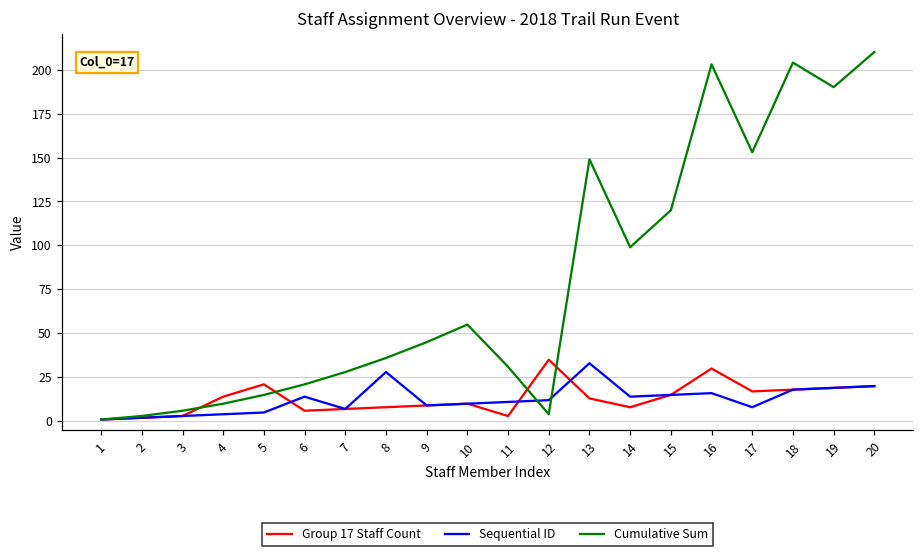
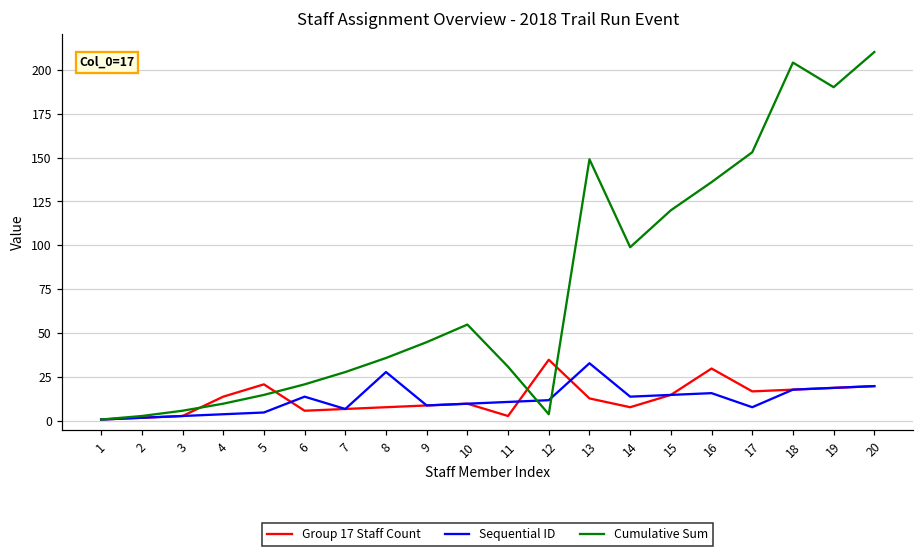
  {
    "Group 17 Staff Count": {
      "4": 14,
      "5": 21,
      "6": 6,
      "8": 8,
      "11": 3,
      "12": 35,
      "13": 13,
      "14": 8,
      "16": 30,
      "17": 17
    },
    "Sequential ID": {
      "4": 4,
      "5": 5,
      "6": 14,
      "8": 28,
      "11": 11,
      "12": 12,
      "13": 33,
      "14": 14,
      "16": 16,
      "17": 8
    },
    "Cumulative Sum": {
      "3": 6,
      "4": 10,
      "5": 15,
      "6": 21,
      "7": 28,
      "8": 36,
      "9": 45,
      "10": 55,
      "11": 31,
      "12": 4,
      "13": 149,
      "14": 99,
      "15": 120,
-     "16": 203,
+     "16": 136,
      "17": 153,
      "18": 204,
      "19": 190,
      "20": 210
    }
  }
